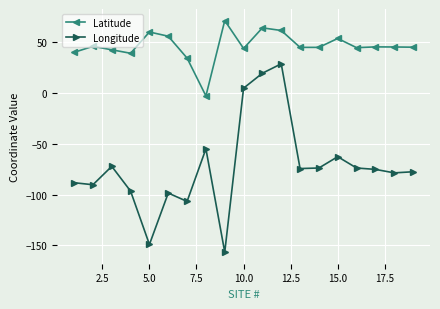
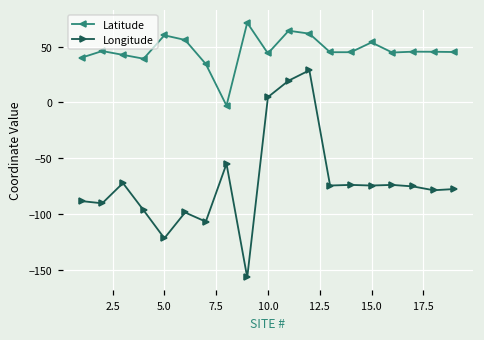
  {
    "Latitude": {
      "5.0": 60,
      "10.0": 44,
      "15.0": 54
    },
    "Longitude": {
-     "5.0": -149,
+     "5.0": -122,
      "10.0": 5,
-     "15.0": -63
+     "15.0": -74
    }
  }
